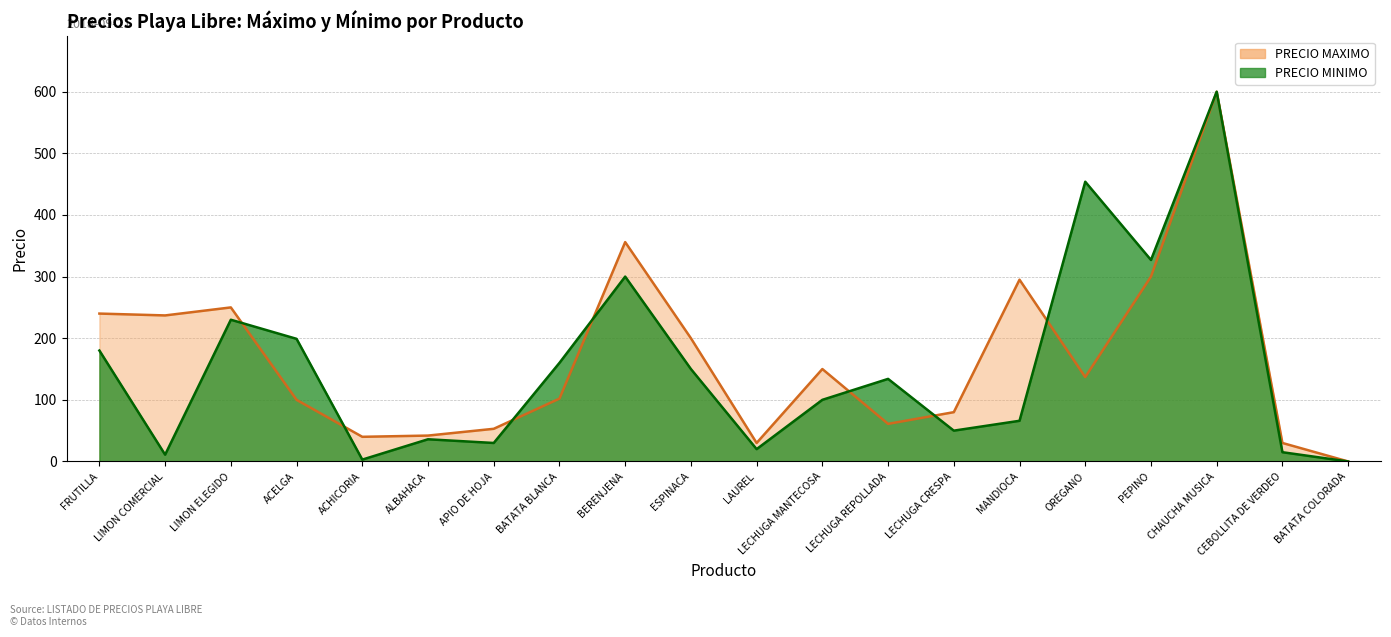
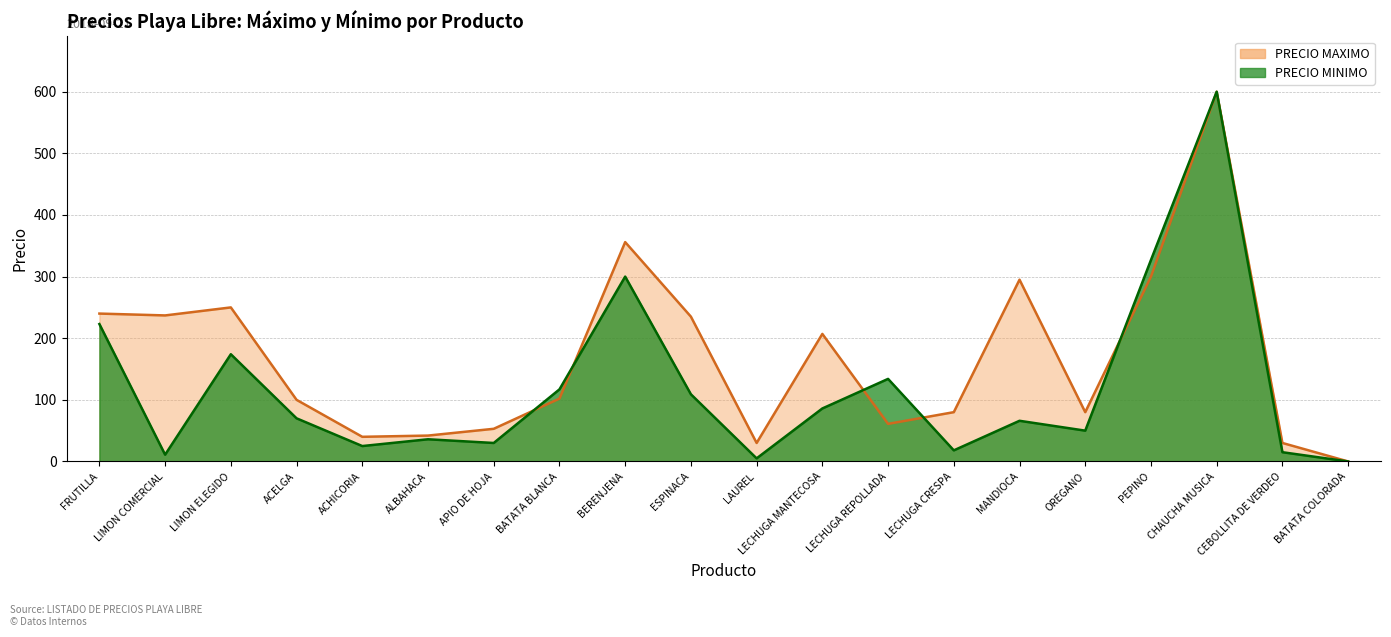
  {
    "PRECIO MAXIMO": {
      "FRUTILLA": 240,
      "LIMON COMERCIAL": 240,
      "LIMON ELEGIDO": 250,
      "ACELGA": 100,
      "ACHICORIA": 40,
      "ALBAHACA": 40,
      "APIO DE HOJA": 50,
      "BATATA BLANCA": 100,
      "BERENJENA": 360,
-     "ESPINACA": 200,
+     "ESPINACA": 240,
      "LAUREL": 30,
-     "LECHUGA MANTECOSA": 150,
+     "LECHUGA MANTECOSA": 210,
      "LECHUGA REPOLLADA": 60,
      "LECHUGA CRESPA": 80,
      "MANDIOCA": 300,
-     "OREGANO": 140,
+     "OREGANO": 80,
      "PEPINO": 300,
      "CEBOLLITA DE VERDEO": 30
    },
    "PRECIO MINIMO": {
-     "FRUTILLA": 180,
+     "FRUTILLA": 220,
      "LIMON COMERCIAL": 10,
-     "LIMON ELEGIDO": 230,
-     "ACELGA": 200,
-     "ACHICORIA": 0,
+     "LIMON ELEGIDO": 170,
+     "ACELGA": 70,
+     "ACHICORIA": 30,
      "ALBAHACA": 40,
      "APIO DE HOJA": 30,
-     "BATATA BLANCA": 160,
+     "BATATA BLANCA": 120,
      "BERENJENA": 300,
-     "ESPINACA": 150,
-     "LAUREL": 20,
-     "LECHUGA MANTECOSA": 100,
+     "ESPINACA": 110,
+     "LAUREL": 10,
+     "LECHUGA MANTECOSA": 90,
      "LECHUGA REPOLLADA": 130,
-     "LECHUGA CRESPA": 50,
+     "LECHUGA CRESPA": 20,
      "MANDIOCA": 70,
-     "OREGANO": 450,
+     "OREGANO": 50,
      "PEPINO": 330,
      "CEBOLLITA DE VERDEO": 20
    }
  }
